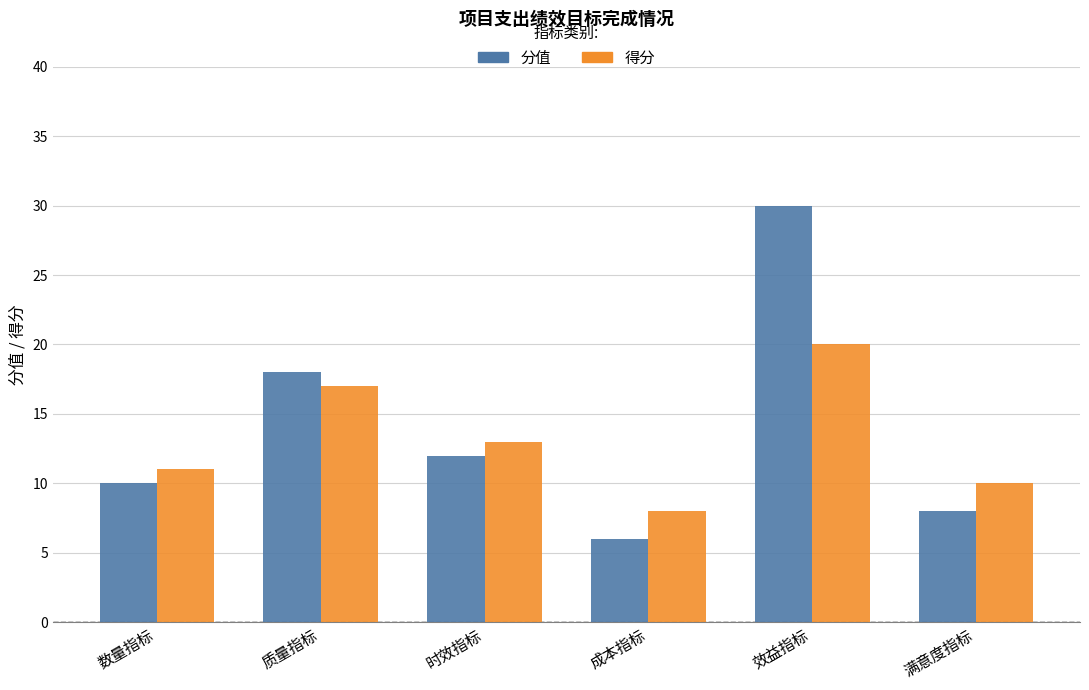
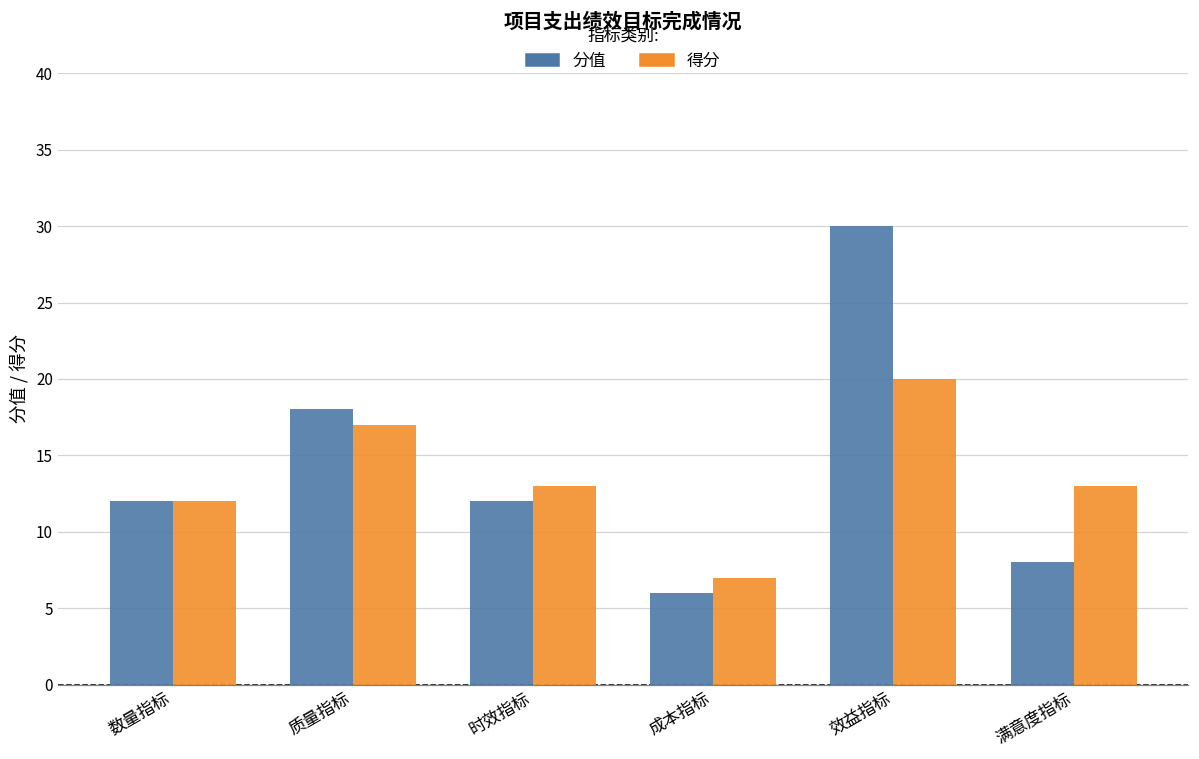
  {
    "分值": {
-     "数量指标": 10,
+     "数量指标": 12,
      "质量指标": 18,
      "时效指标": 12,
      "成本指标": 6,
      "效益指标": 30,
      "满意度指标": 8
    },
    "得分": {
-     "数量指标": 11,
+     "数量指标": 12,
      "质量指标": 17,
      "时效指标": 13,
-     "成本指标": 8,
+     "成本指标": 7,
      "效益指标": 20,
-     "满意度指标": 10
+     "满意度指标": 13
    }
  }
